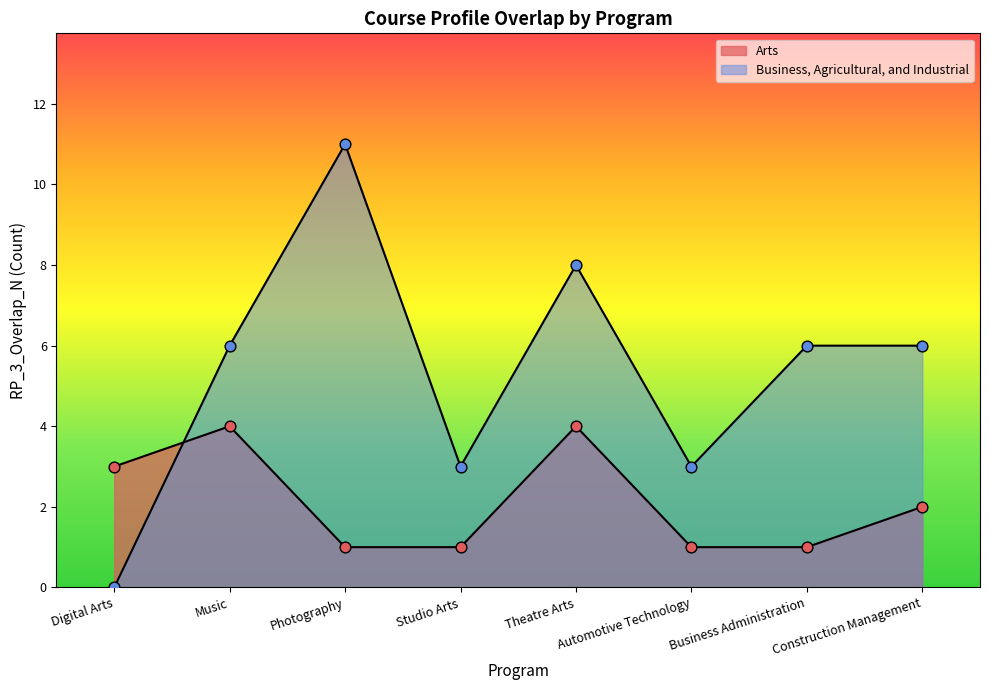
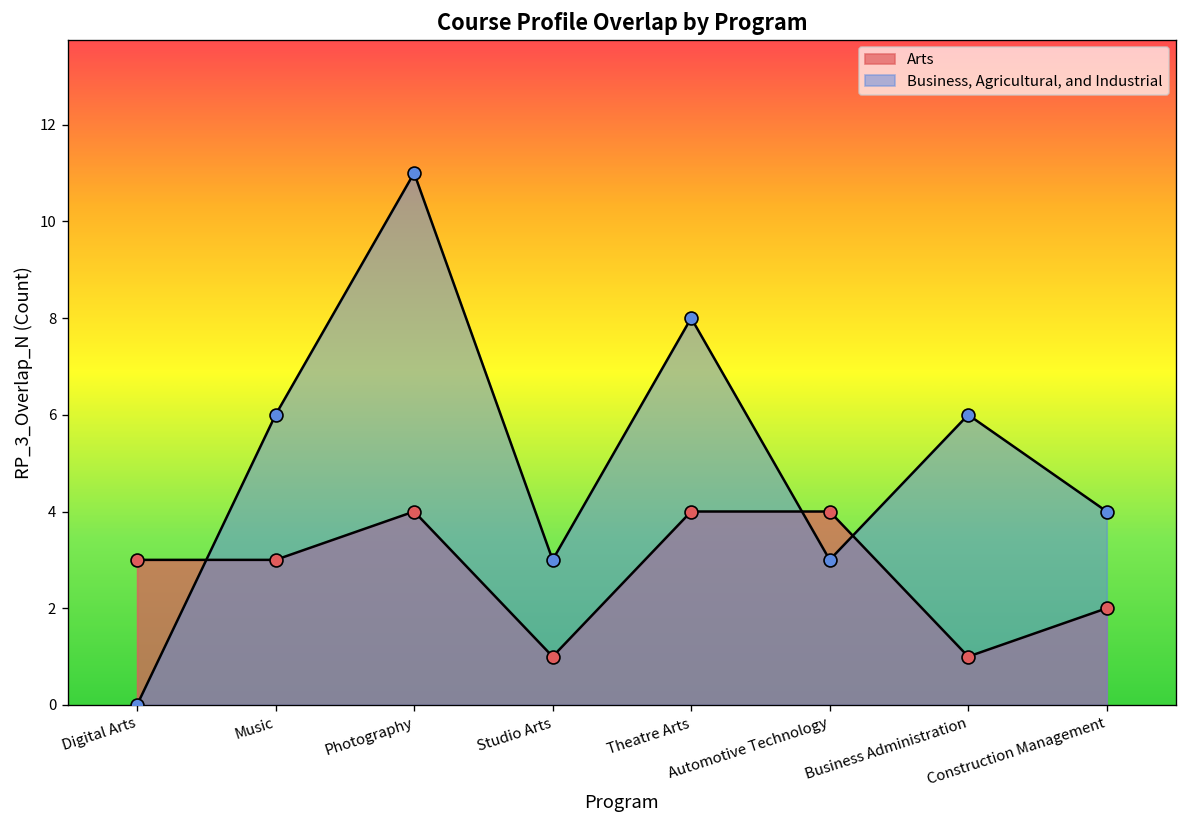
  {
    "Arts": {
      "Digital Arts": 3,
-     "Music": 4,
-     "Photography": 1,
+     "Music": 3,
+     "Photography": 4,
      "Studio Arts": 1,
      "Theatre Arts": 4,
-     "Automotive Technology": 1,
+     "Automotive Technology": 4,
      "Business Administration": 1,
      "Construction Management": 2
    },
    "Business, Agricultural, and Industrial": {
      "Digital Arts": 0,
      "Music": 6,
      "Photography": 11,
      "Studio Arts": 3,
      "Theatre Arts": 8,
      "Automotive Technology": 3,
      "Business Administration": 6,
-     "Construction Management": 6
+     "Construction Management": 4
    }
  }
